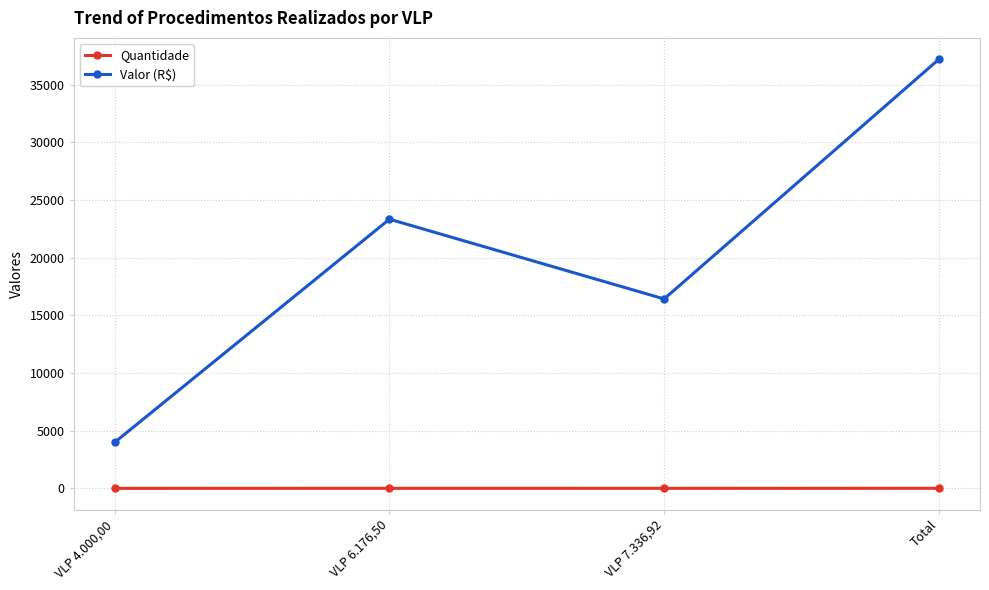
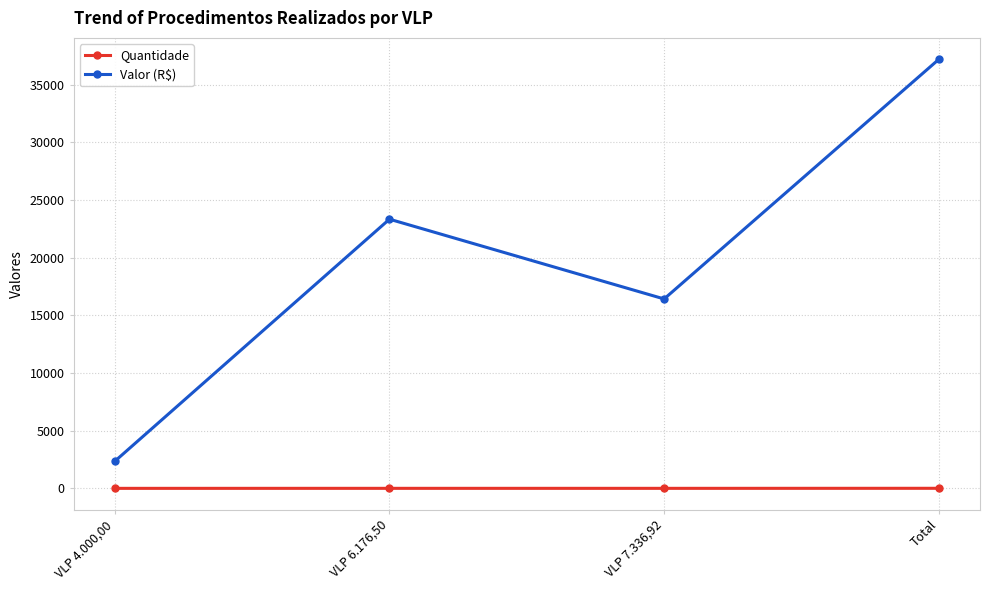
  {
    "Quantidade": {
      "VLP 4.000,00": 0,
      "VLP 6.176,50": 0,
      "VLP 7.336,92": 0,
      "Total": 0
    },
    "Valor (R$)": {
-     "VLP 4.000,00": 4000,
+     "VLP 4.000,00": 2300,
      "VLP 6.176,50": 23300,
      "VLP 7.336,92": 16400,
      "Total": 37200
    }
  }
